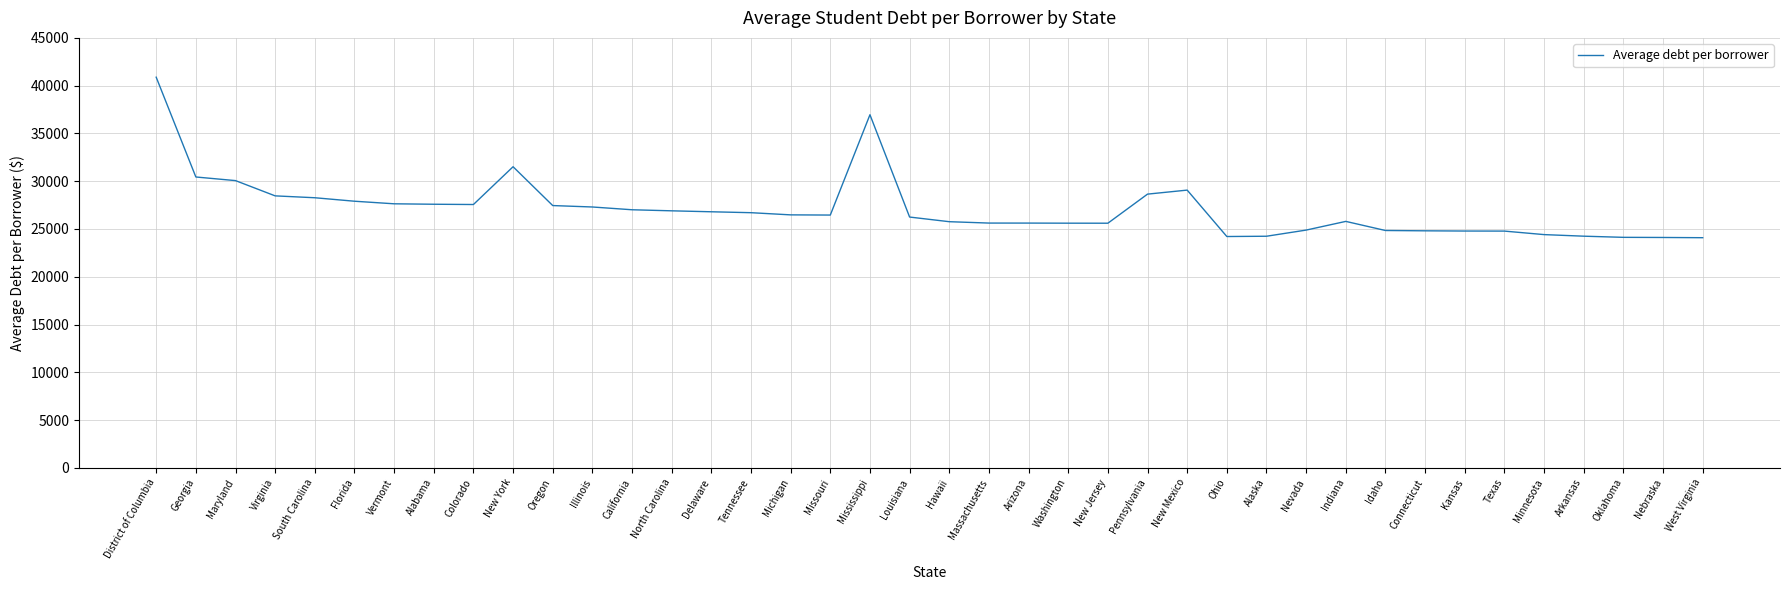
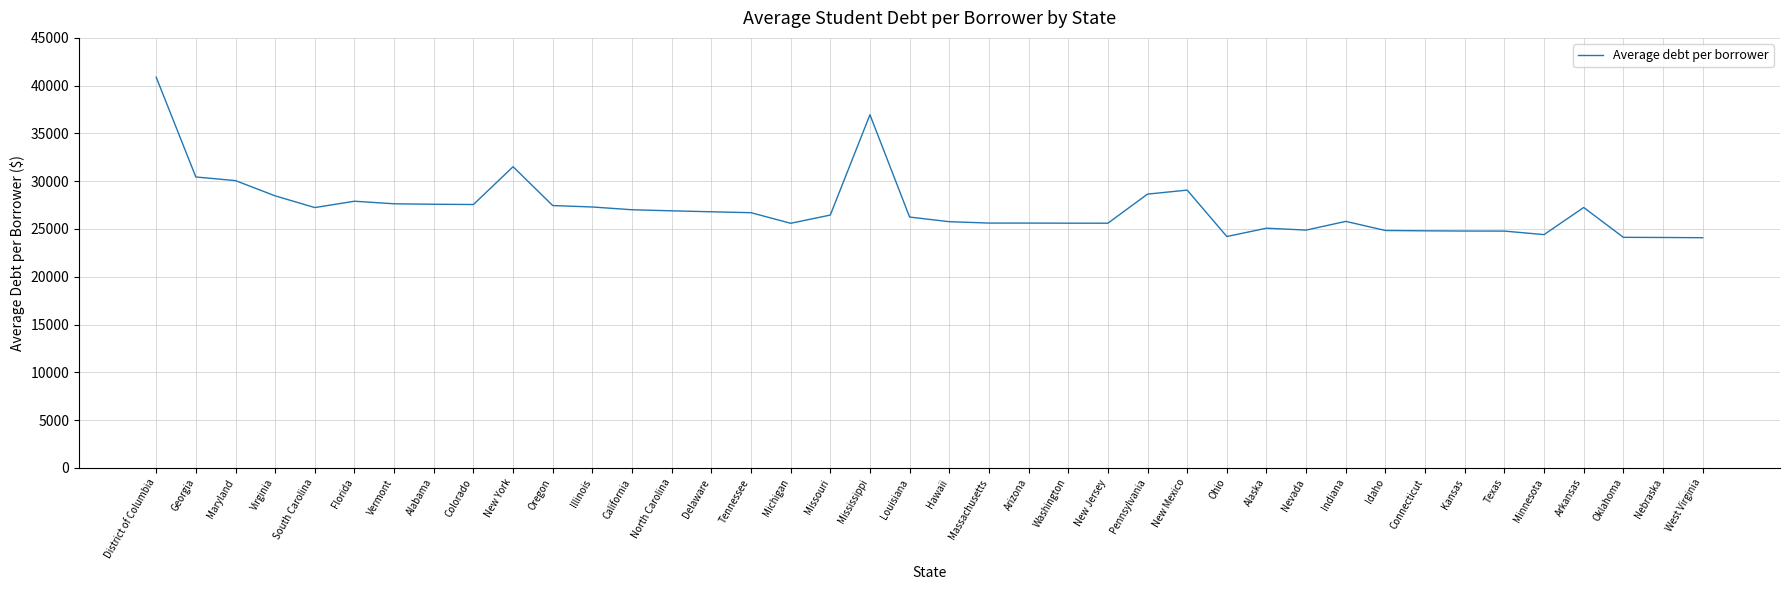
  {
    "District of Columbia": 41000,
    "Georgia": 30000,
    "Maryland": 30000,
    "Virginia": 28000,
-   "South Carolina": 28000,
+   "South Carolina": 27000,
    "Florida": 28000,
    "Vermont": 28000,
    "Alabama": 28000,
    "Colorado": 28000,
    "New York": 32000,
    "Oregon": 27000,
    "Illinois": 27000,
    "California": 27000,
    "North Carolina": 27000,
    "Delaware": 27000,
    "Tennessee": 27000,
-   "Michigan": 26500,
+   "Michigan": 25600,
    "Missouri": 26000,
    "Mississippi": 37000,
    "Louisiana": 26000,
    "Hawaii": 26000,
    "Massachusetts": 26000,
    "Arizona": 26000,
    "Washington": 26000,
    "New Jersey": 26000,
    "Pennsylvania": 29000,
    "New Mexico": 29000,
    "Ohio": 24000,
-   "Alaska": 24000,
+   "Alaska": 25000,
    "Nevada": 25000,
    "Indiana": 26000,
    "Idaho": 25000,
    "Connecticut": 25000,
    "Kansas": 25000,
    "Texas": 25000,
    "Minnesota": 24000,
-   "Arkansas": 24000,
+   "Arkansas": 27000,
    "Oklahoma": 24000,
    "Nebraska": 24000,
    "West Virginia": 24000
  }
